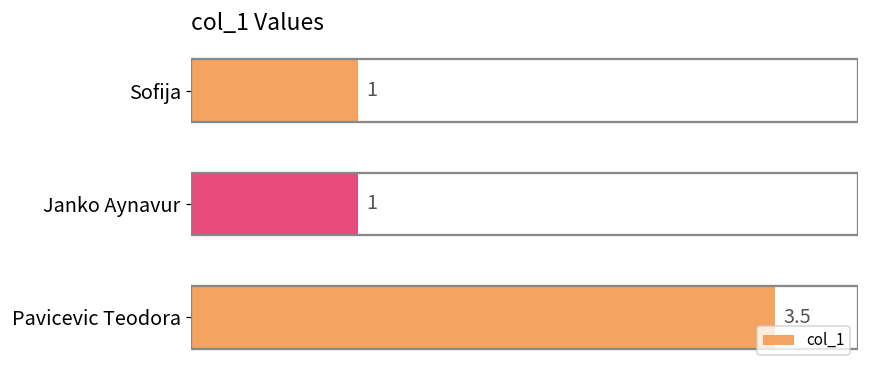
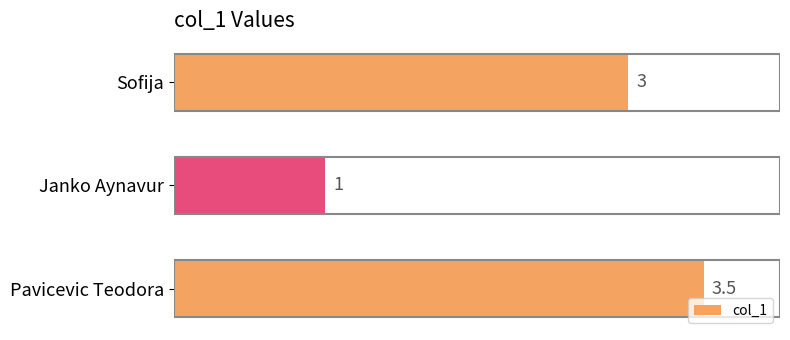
  {
-   "Sofija": 1,
+   "Sofija": 3,
    "Janko Aynavur": 1,
    "Pavicevic Teodora": 3.5
  }
